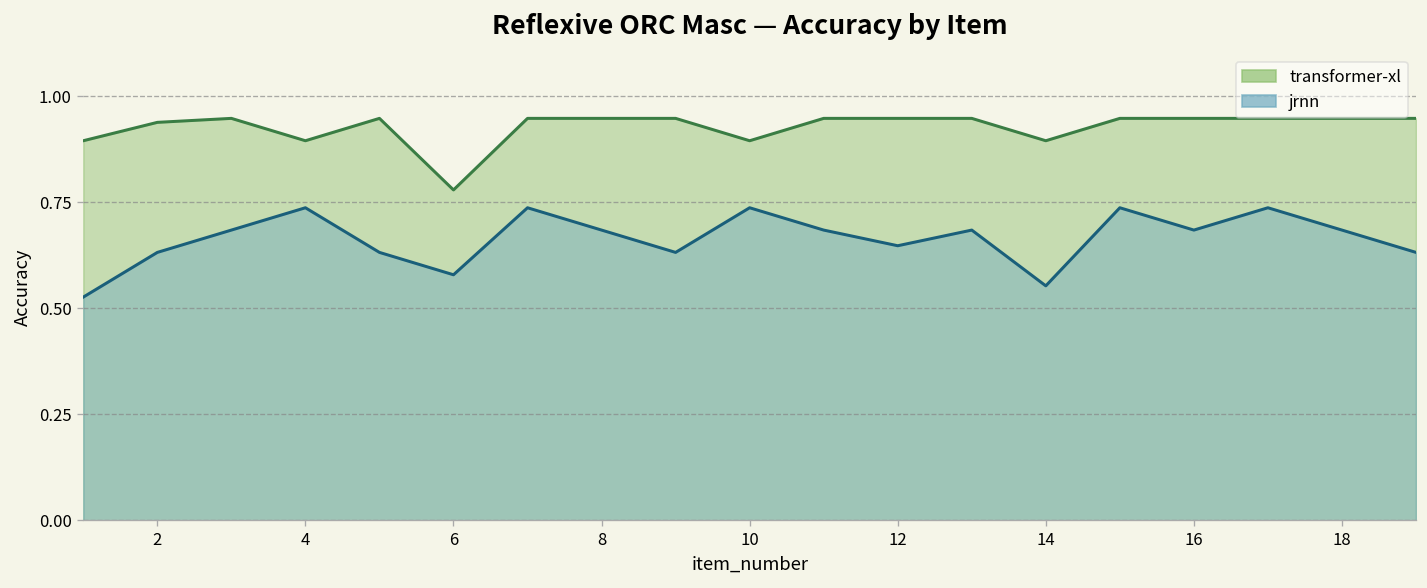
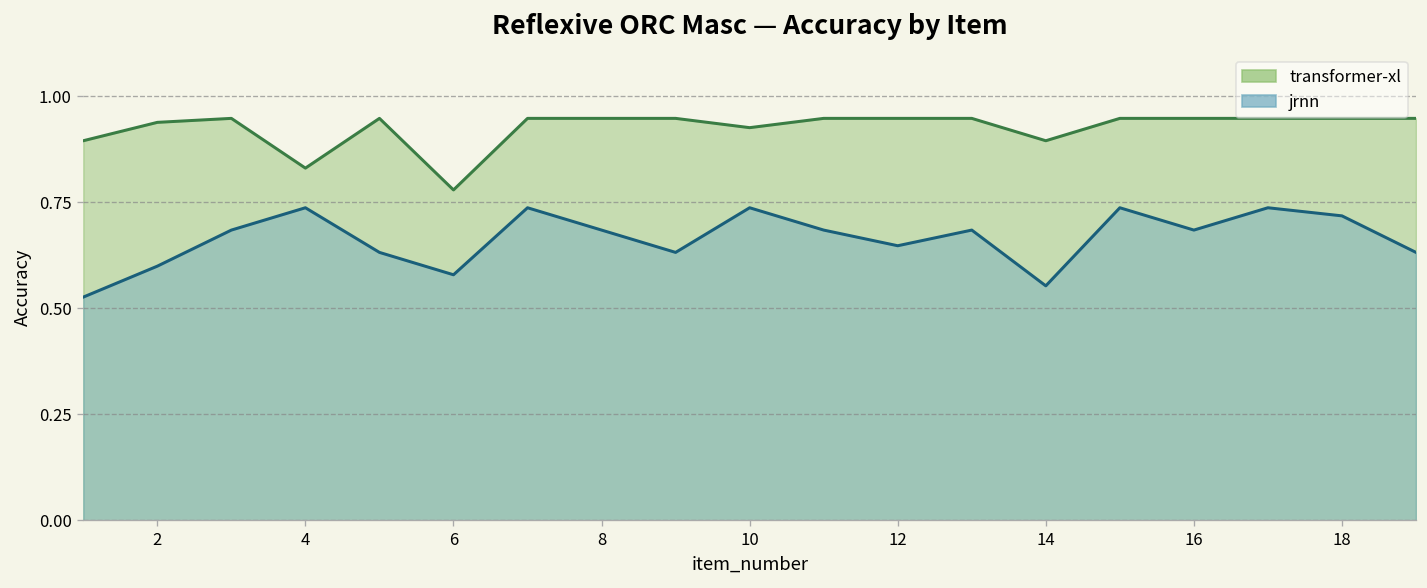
  {
    "transformer-xl": {
      "2": 0.94,
-     "4": 0.89,
+     "4": 0.83,
      "6": 0.78,
      "8": 0.95,
-     "10": 0.89,
+     "10": 0.93,
      "12": 0.95,
      "14": 0.89,
      "16": 0.95,
      "18": 0.95
    },
    "jrnn": {
-     "2": 0.63,
+     "2": 0.60,
      "4": 0.74,
      "6": 0.58,
      "8": 0.68,
      "10": 0.74,
      "12": 0.65,
      "14": 0.55,
      "16": 0.68,
-     "18": 0.68
+     "18": 0.72
    }
  }
